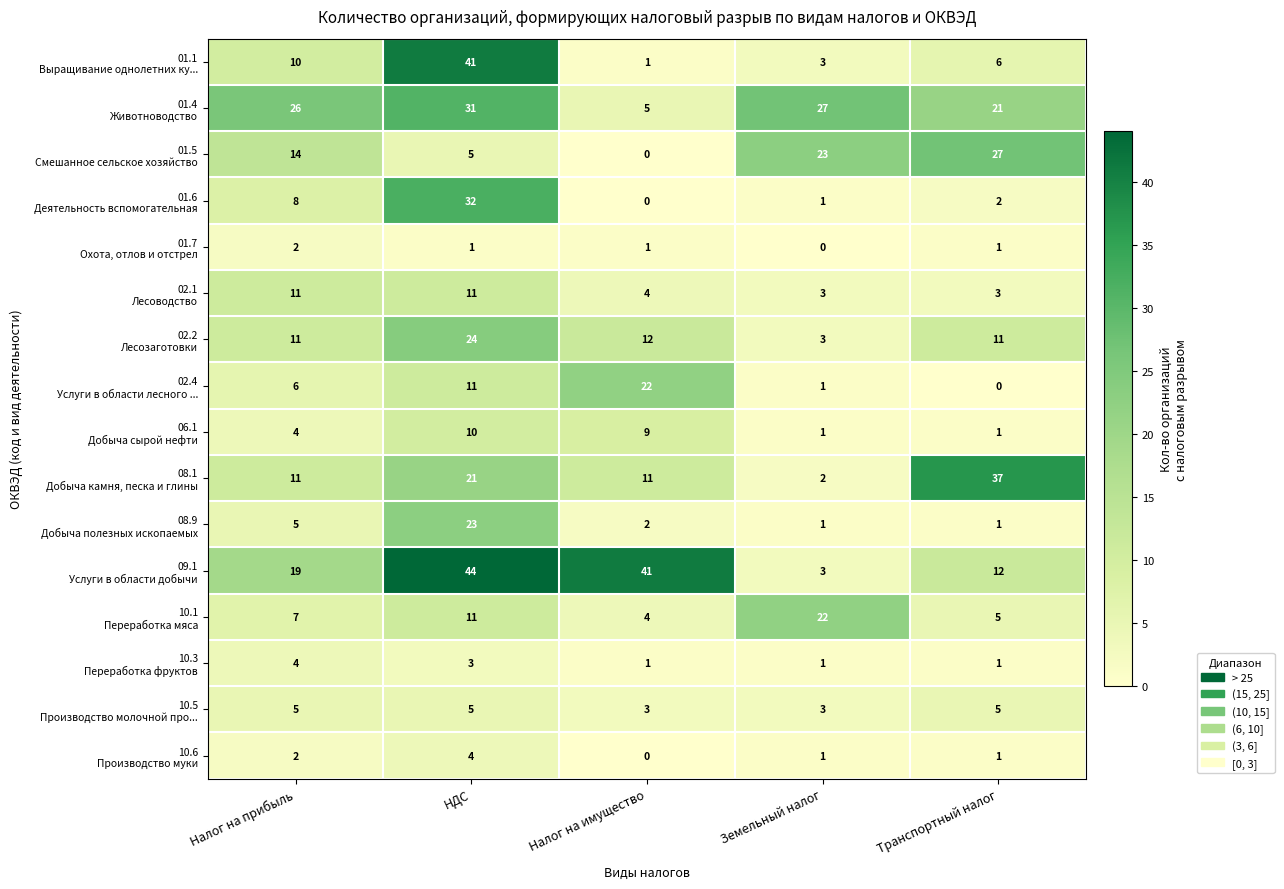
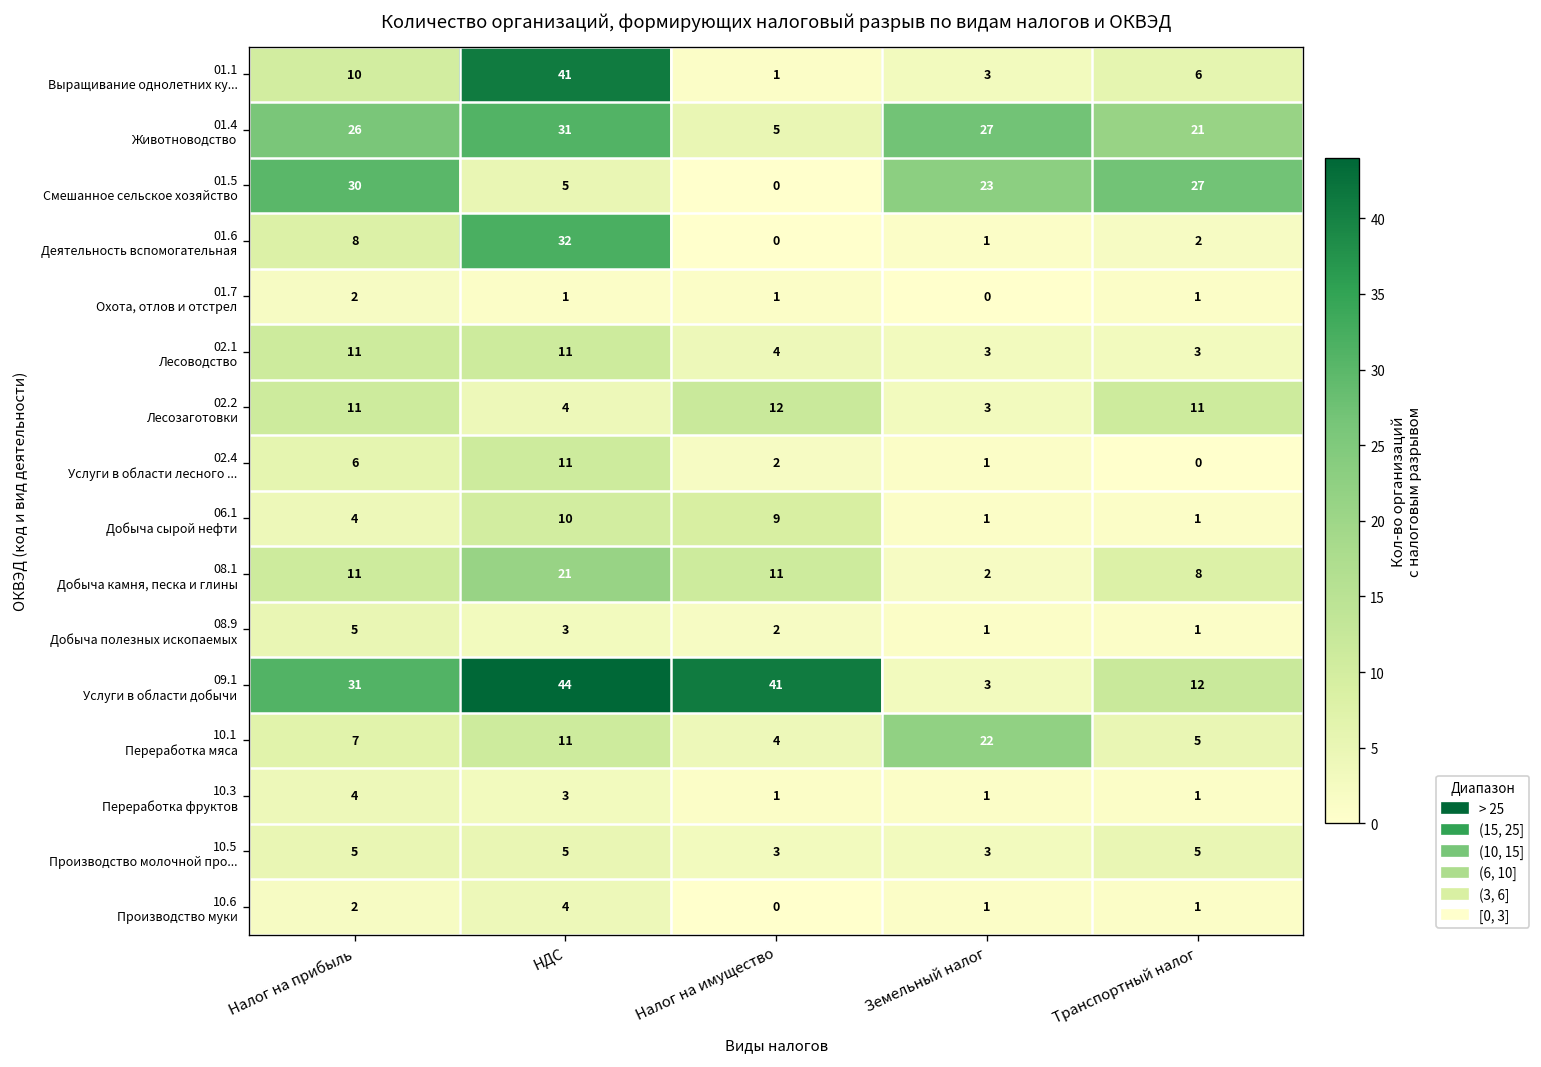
  {
    "01.1 Выращивание однолетних ку...": {
      "Налог на прибыль": 10,
      "НДС": 41,
      "Налог на имущество": 1,
      "Земельный налог": 3,
      "Транспортный налог": 6
    },
    "01.4 Животноводство": {
      "Налог на прибыль": 26,
      "НДС": 31,
      "Налог на имущество": 5,
      "Земельный налог": 27,
      "Транспортный налог": 21
    },
    "01.5 Смешанное сельское хозяйство": {
-     "Налог на прибыль": 14,
+     "Налог на прибыль": 30,
      "НДС": 5,
      "Налог на имущество": 0,
      "Земельный налог": 23,
      "Транспортный налог": 27
    },
    "01.6 Деятельность вспомогательная": {
      "Налог на прибыль": 8,
      "НДС": 32,
      "Налог на имущество": 0,
      "Земельный налог": 1,
      "Транспортный налог": 2
    },
    "01.7 Охота, отлов и отстрел": {
      "Налог на прибыль": 2,
      "НДС": 1,
      "Налог на имущество": 1,
      "Земельный налог": 0,
      "Транспортный налог": 1
    },
    "02.1 Лесоводство": {
      "Налог на прибыль": 11,
      "НДС": 11,
      "Налог на имущество": 4,
      "Земельный налог": 3,
      "Транспортный налог": 3
    },
    "02.2 Лесозаготовки": {
      "Налог на прибыль": 11,
-     "НДС": 24,
+     "НДС": 4,
      "Налог на имущество": 12,
      "Земельный налог": 3,
      "Транспортный налог": 11
    },
    "02.4 Услуги в области лесного ...": {
      "Налог на прибыль": 6,
      "НДС": 11,
-     "Налог на имущество": 22,
+     "Налог на имущество": 2,
      "Земельный налог": 1,
      "Транспортный налог": 0
    },
    "06.1 Добыча сырой нефти": {
      "Налог на прибыль": 4,
      "НДС": 10,
      "Налог на имущество": 9,
      "Земельный налог": 1,
      "Транспортный налог": 1
    },
    "08.1 Добыча камня, песка и глины": {
      "Налог на прибыль": 11,
      "НДС": 21,
      "Налог на имущество": 11,
      "Земельный налог": 2,
-     "Транспортный налог": 37
+     "Транспортный налог": 8
    },
    "08.9 Добыча полезных ископаемых": {
      "Налог на прибыль": 5,
-     "НДС": 23,
+     "НДС": 3,
      "Налог на имущество": 2,
      "Земельный налог": 1,
      "Транспортный налог": 1
    },
    "09.1 Услуги в области добычи": {
-     "Налог на прибыль": 19,
+     "Налог на прибыль": 31,
      "НДС": 44,
      "Налог на имущество": 41,
      "Земельный налог": 3,
      "Транспортный налог": 12
    },
    "10.1 Переработка мяса": {
      "Налог на прибыль": 7,
      "НДС": 11,
      "Налог на имущество": 4,
      "Земельный налог": 22,
      "Транспортный налог": 5
    },
    "10.3 Переработка фруктов": {
      "Налог на прибыль": 4,
      "НДС": 3,
      "Налог на имущество": 1,
      "Земельный налог": 1,
      "Транспортный налог": 1
    },
    "10.5 Производство молочной про...": {
      "Налог на прибыль": 5,
      "НДС": 5,
      "Налог на имущество": 3,
      "Земельный налог": 3,
      "Транспортный налог": 5
    },
    "10.6 Производство муки": {
      "Налог на прибыль": 2,
      "НДС": 4,
      "Налог на имущество": 0,
      "Земельный налог": 1,
      "Транспортный налог": 1
    }
  }
